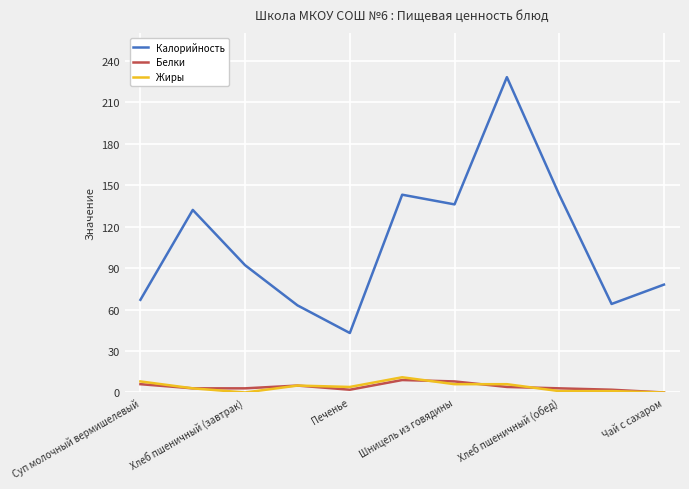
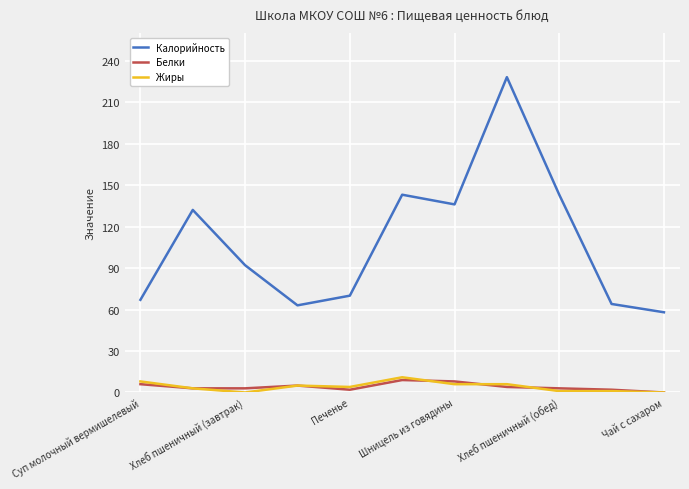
  {
    "Калорийность": {
      "Суп молочный вермишелевый": 67,
      "Хлеб пшеничный (завтрак)": 92,
-     "Печенье": 43,
+     "Печенье": 70,
      "Шницель из говядины": 136,
      "Хлеб пшеничный (обед)": 143,
-     "Чай с сахаром": 78
+     "Чай с сахаром": 58
    },
    "Белки": {
      "Суп молочный вермишелевый": 6,
      "Хлеб пшеничный (завтрак)": 3,
      "Печенье": 2,
      "Шницель из говядины": 8,
      "Хлеб пшеничный (обед)": 3
    },
    "Жиры": {
      "Суп молочный вермишелевый": 8,
      "Хлеб пшеничный (завтрак)": 0,
      "Печенье": 4,
      "Шницель из говядины": 6,
      "Хлеб пшеничный (обед)": 1
    }
  }
